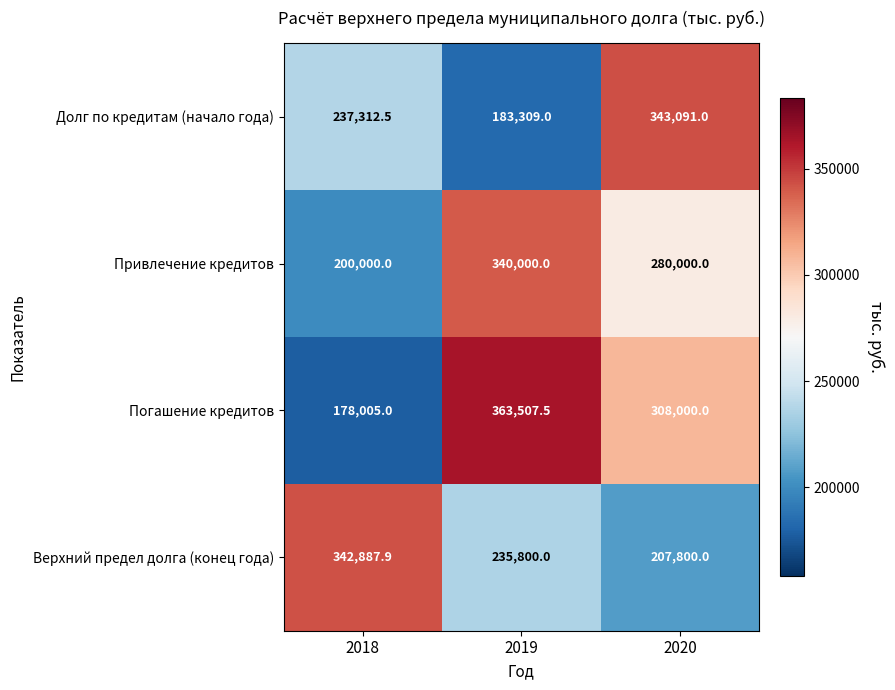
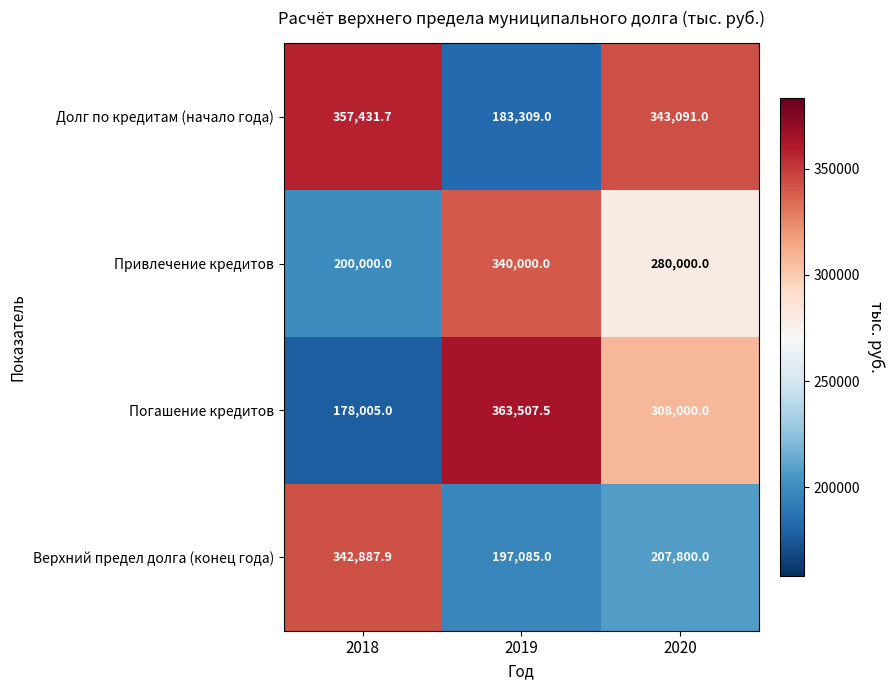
  {
    "Долг по кредитам (начало года)": {
-     "2018": "237,312.5",
+     "2018": "357,431.7",
      "2019": "183,309.0",
      "2020": "343,091.0"
    },
    "Привлечение кредитов": {
      "2018": "200,000.0",
      "2019": "340,000.0",
      "2020": "280,000.0"
    },
    "Погашение кредитов": {
      "2018": "178,005.0",
      "2019": "363,507.5",
      "2020": "308,000.0"
    },
    "Верхний предел долга (конец года)": {
      "2018": "342,887.9",
-     "2019": "235,800.0",
+     "2019": "197,085.0",
      "2020": "207,800.0"
    }
  }
